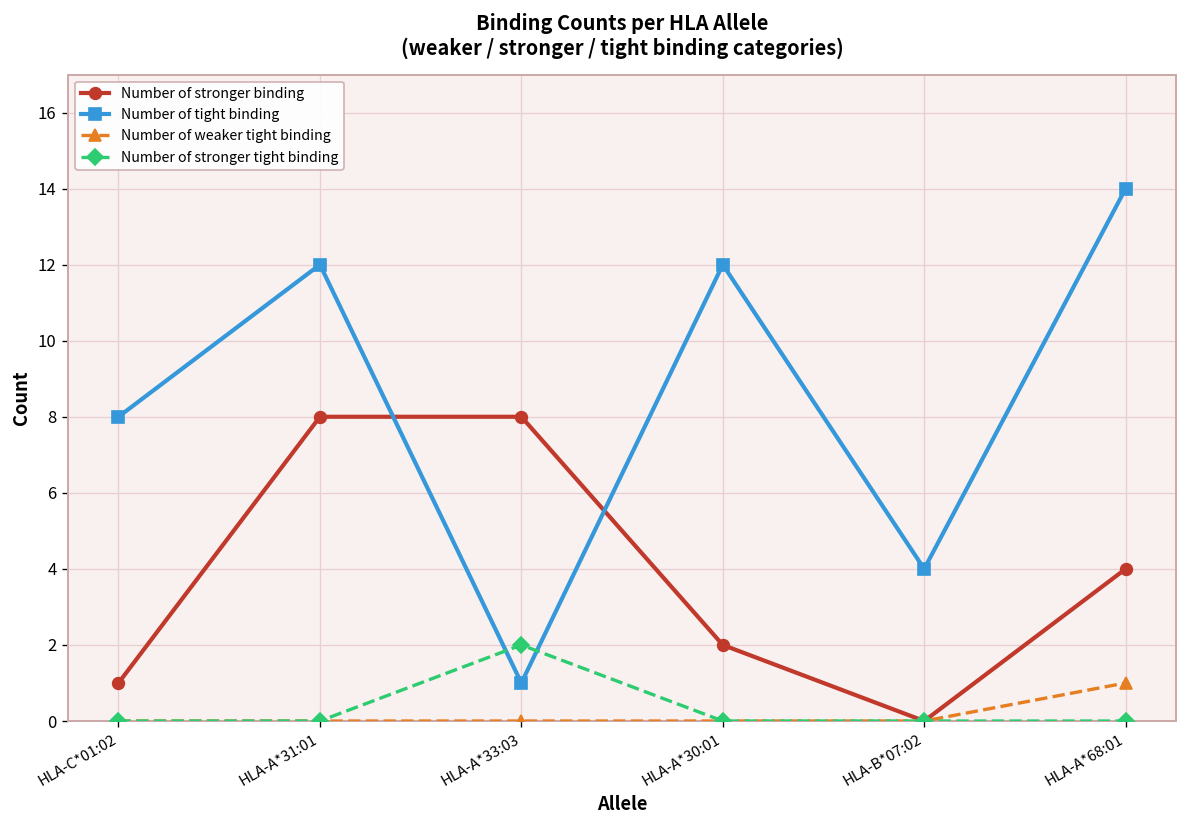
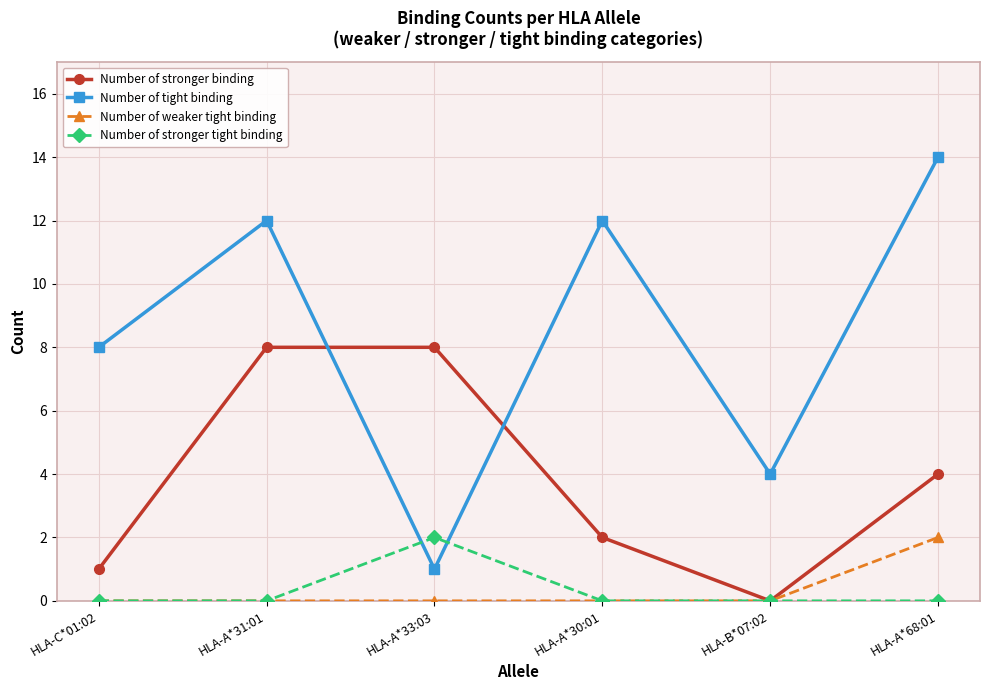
  {
    "Number of stronger binding": {
      "HLA-C*01:02": 1,
      "HLA-A*31:01": 8,
      "HLA-A*33:03": 8,
      "HLA-A*30:01": 2,
      "HLA-A*68:01": 4
    },
    "Number of tight binding": {
      "HLA-C*01:02": 8,
      "HLA-A*31:01": 12,
      "HLA-A*33:03": 1,
      "HLA-A*30:01": 12,
      "HLA-B*07:02": 4,
      "HLA-A*68:01": 14
    },
    "Number of weaker tight binding": {
      "HLA-A*33:03": 0,
-     "HLA-A*68:01": 1
+     "HLA-A*68:01": 2
    },
    "Number of stronger tight binding": {
      "HLA-A*33:03": 2,
      "HLA-A*68:01": 0
    }
  }
